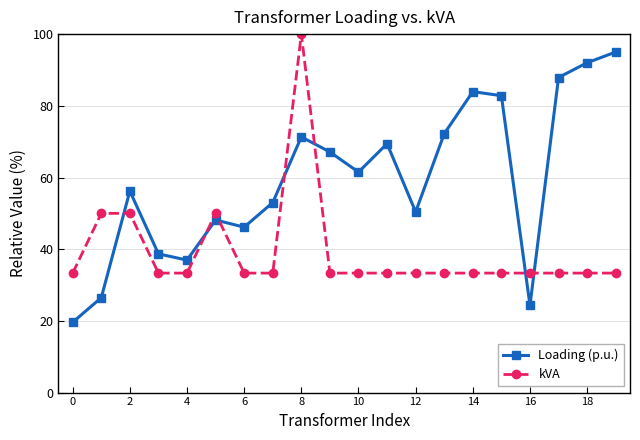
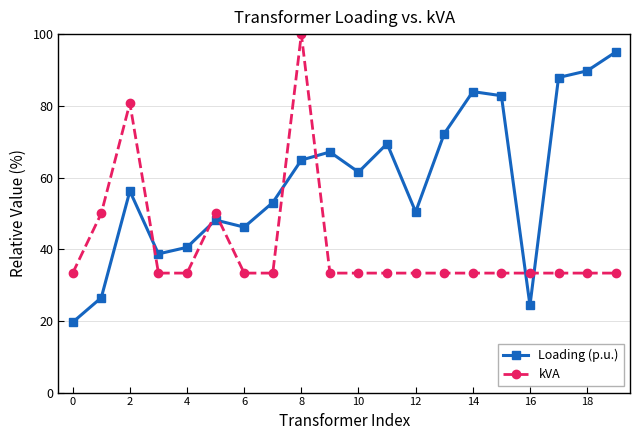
  {
    "Loading (p.u.)": {
      "0": 20,
      "2": 56,
-     "4": 37,
+     "4": 41,
      "6": 46,
-     "8": 71,
+     "8": 65,
      "10": 62,
      "12": 50,
      "14": 84,
      "16": 24,
-     "18": 92
+     "18": 90
    },
    "kVA": {
      "0": 33,
-     "2": 50,
+     "2": 81,
      "4": 33,
      "6": 33,
      "8": 100,
      "10": 33,
      "12": 33,
      "14": 33,
      "16": 33,
      "18": 33
    }
  }
